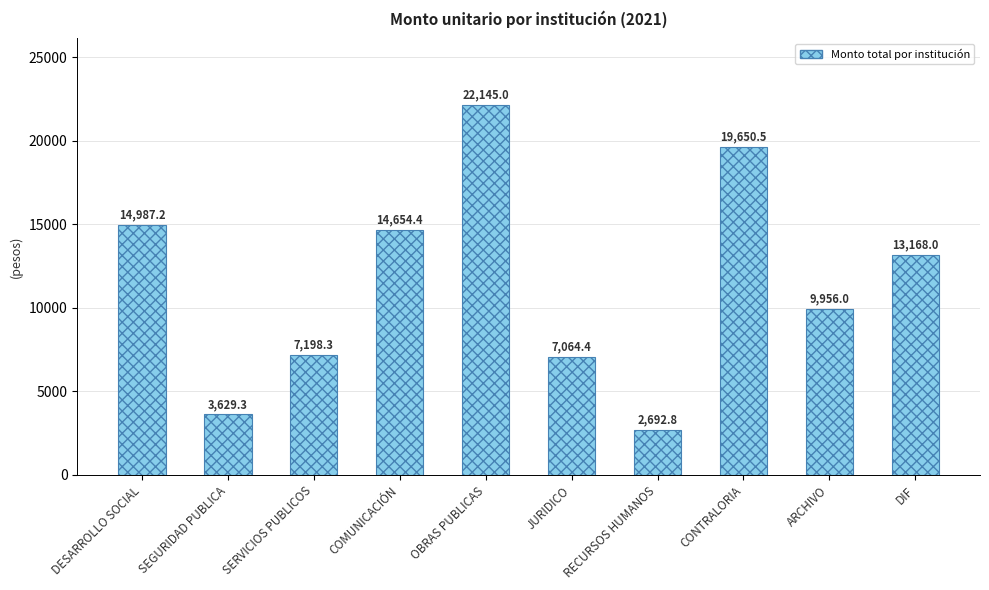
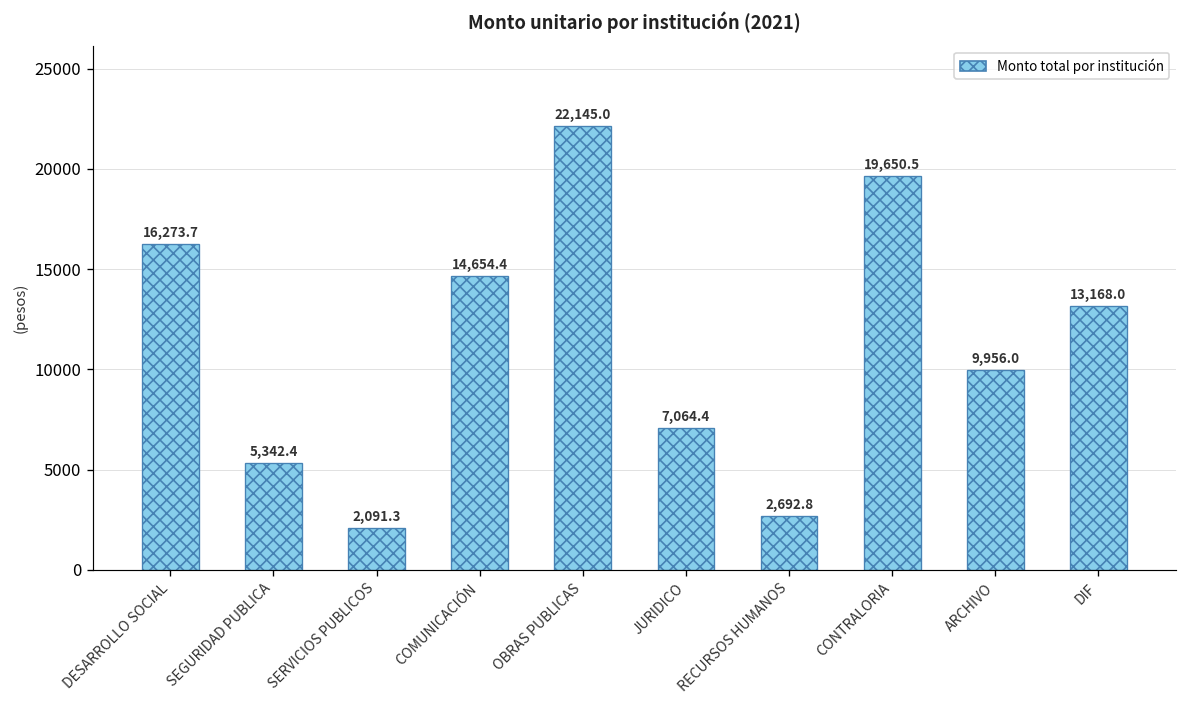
  {
-   "DESARROLLO SOCIAL": "14,987.2",
-   "SEGURIDAD PUBLICA": "3,629.3",
-   "SERVICIOS PUBLICOS": "7,198.3",
+   "DESARROLLO SOCIAL": "16,273.7",
+   "SEGURIDAD PUBLICA": "5,342.4",
+   "SERVICIOS PUBLICOS": "2,091.3",
    "COMUNICACIÓN": "14,654.4",
    "OBRAS PUBLICAS": "22,145.0",
    "JURIDICO": "7,064.4",
    "RECURSOS HUMANOS": "2,692.8",
    "CONTRALORIA": "19,650.5",
    "ARCHIVO": "9,956.0",
    "DIF": "13,168.0"
  }
